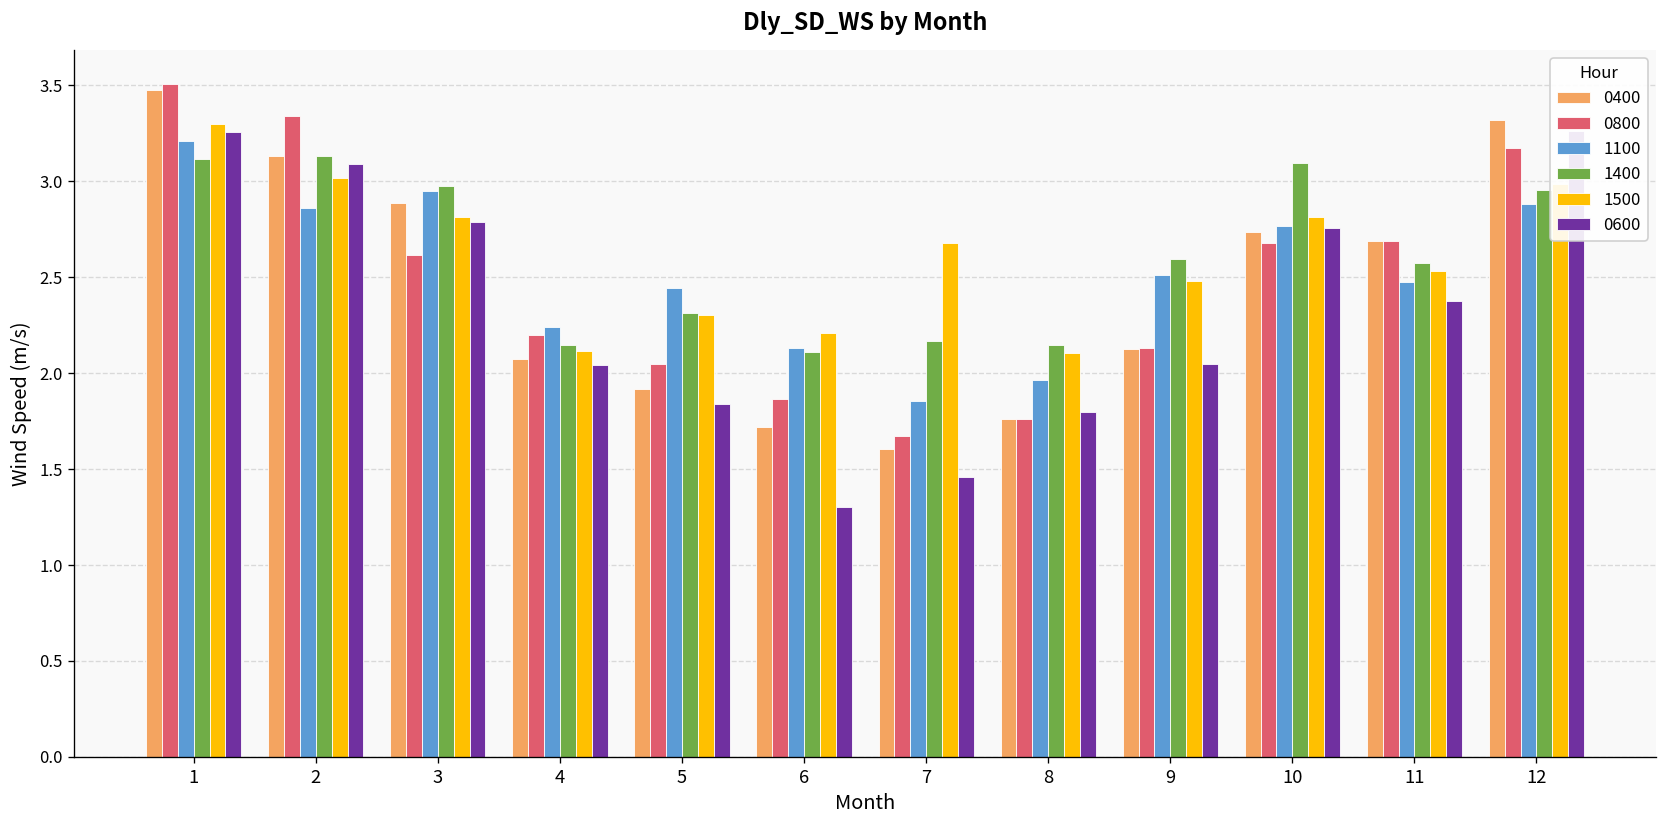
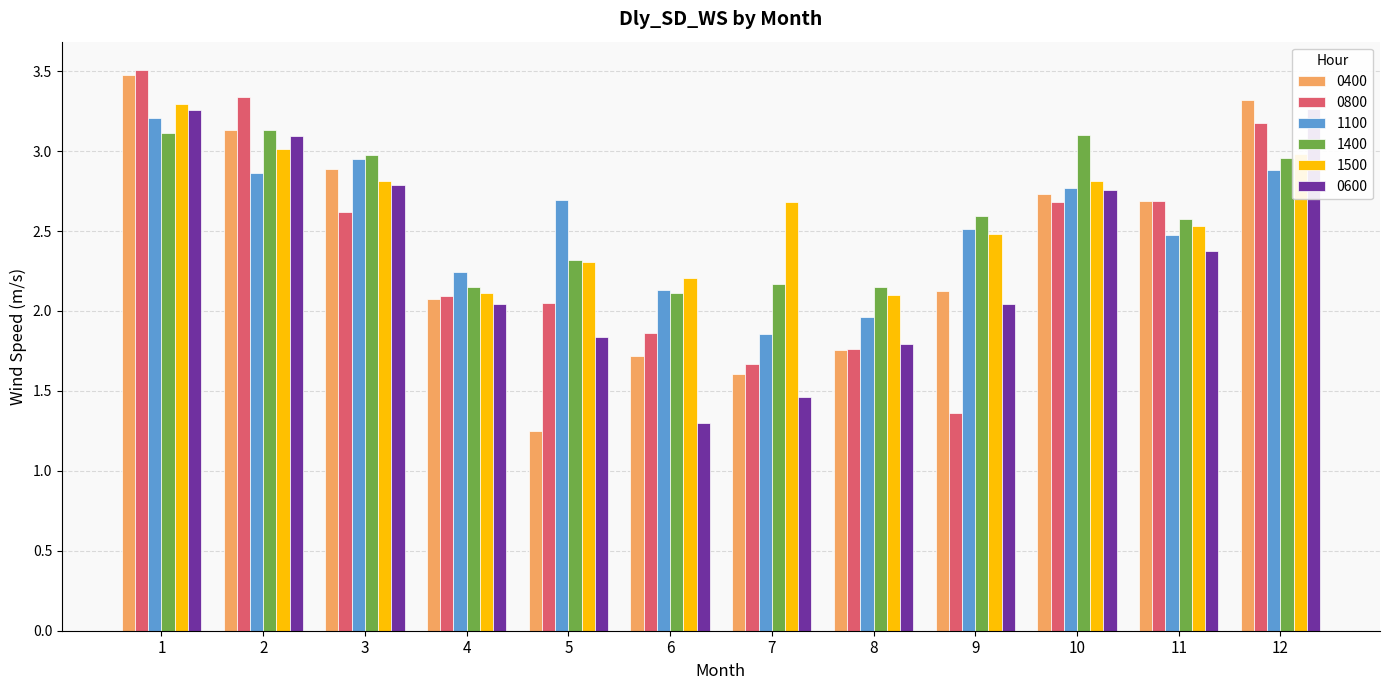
  {
    "0400": {
      "1": 3.48,
      "2": 3.13,
      "3": 2.89,
      "4": 2.08,
-     "5": 1.92,
+     "5": 1.25,
      "6": 1.72,
      "7": 1.61,
      "8": 1.76,
      "9": 2.13,
      "10": 2.73,
      "11": 2.69,
      "12": 3.32
    },
    "0800": {
      "1": 3.51,
      "2": 3.34,
      "3": 2.62,
-     "4": 2.20,
+     "4": 2.09,
      "5": 2.05,
      "6": 1.86,
      "7": 1.67,
      "8": 1.76,
-     "9": 2.13,
+     "9": 1.36,
      "10": 2.68,
      "11": 2.69,
      "12": 3.17
    },
    "1100": {
      "1": 3.21,
      "2": 2.86,
      "3": 2.95,
      "4": 2.24,
-     "5": 2.45,
+     "5": 2.70,
      "6": 2.13,
      "7": 1.85,
      "8": 1.96,
      "9": 2.51,
      "10": 2.77,
      "11": 2.47,
      "12": 2.88
    },
    "1400": {
      "1": 3.12,
      "2": 3.13,
      "3": 2.98,
      "4": 2.15,
      "5": 2.32,
      "6": 2.11,
      "7": 2.17,
      "8": 2.15,
      "9": 2.60,
      "10": 3.10,
      "11": 2.57,
      "12": 2.95
    },
    "1500": {
      "1": 3.30,
      "2": 3.02,
      "3": 2.81,
      "4": 2.11,
      "5": 2.31,
      "6": 2.21,
      "7": 2.68,
      "8": 2.10,
      "9": 2.48,
      "10": 2.81,
      "11": 2.53
    },
    "0600": {
      "1": 3.26,
      "2": 3.09,
      "3": 2.79,
      "4": 2.04,
      "5": 1.84,
      "6": 1.30,
      "7": 1.46,
      "8": 1.80,
      "9": 2.05,
      "10": 2.76,
      "11": 2.38
    }
  }
